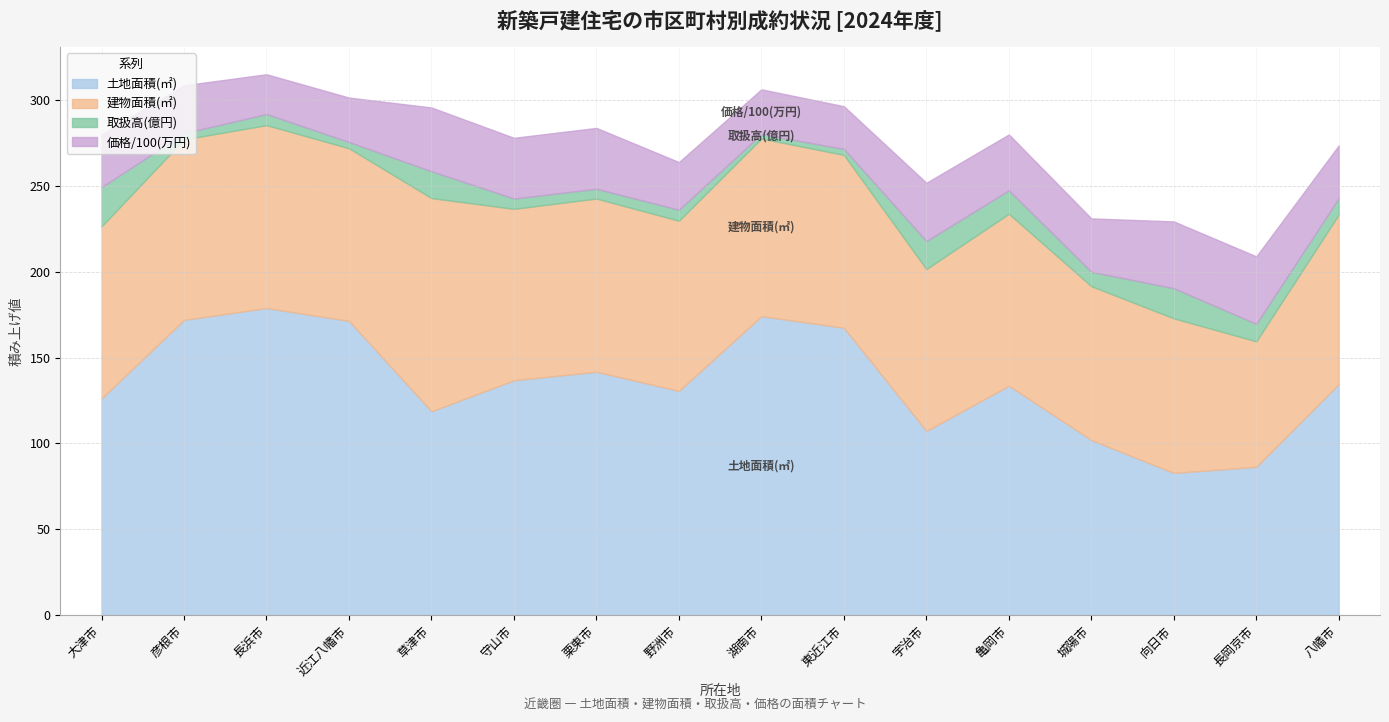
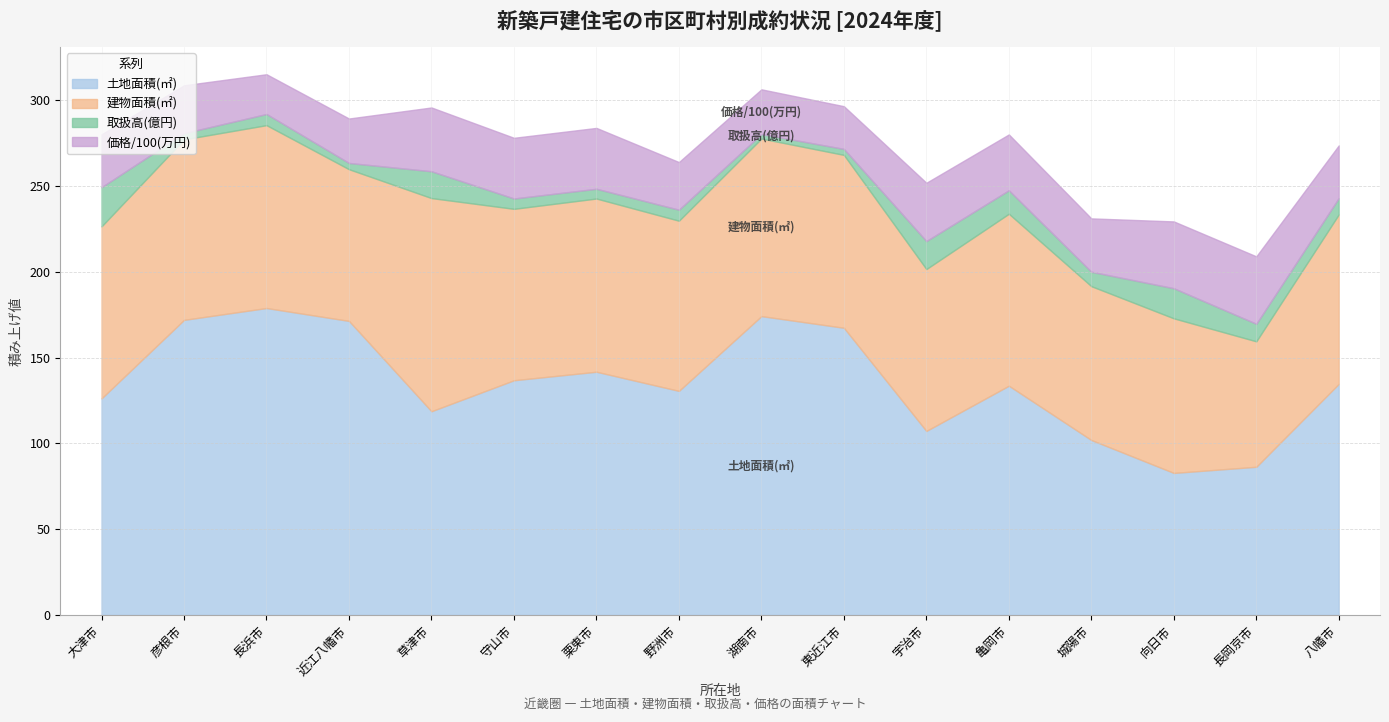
  {
    "建物面積(㎡)": {
      "大津市": 100,
      "長浜市": 107,
-     "近江八幡市": 101,
+     "近江八幡市": 88,
      "草津市": 124,
      "守山市": 100,
      "栗東市": 101,
      "野洲市": 99,
      "湖南市": 103,
      "東近江市": 101,
      "宇治市": 94,
      "亀岡市": 100,
      "城陽市": 90,
      "向日市": 90,
      "長岡京市": 73,
      "八幡市": 99
    },
    "取扱高(億円)": {
      "大津市": 23,
      "長浜市": 6,
      "近江八幡市": 4,
      "草津市": 16,
      "守山市": 6,
      "栗東市": 6,
      "野洲市": 6,
      "東近江市": 3,
      "宇治市": 16,
      "亀岡市": 14,
      "城陽市": 8,
      "向日市": 18,
      "長岡京市": 10,
      "八幡市": 10
    }
  }
